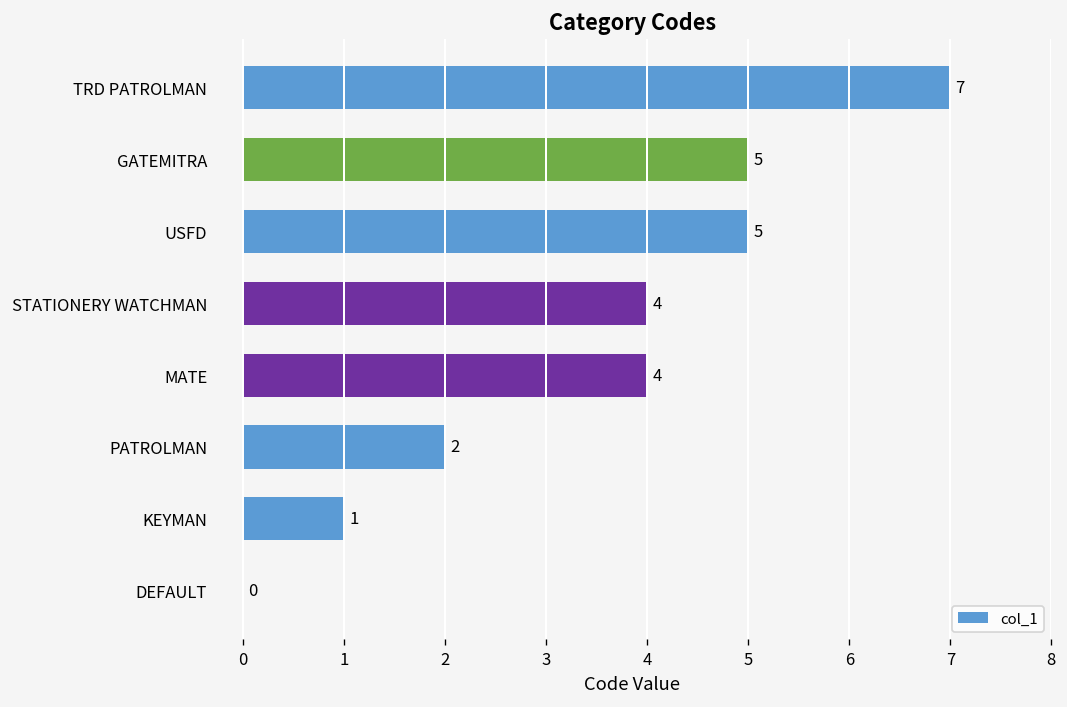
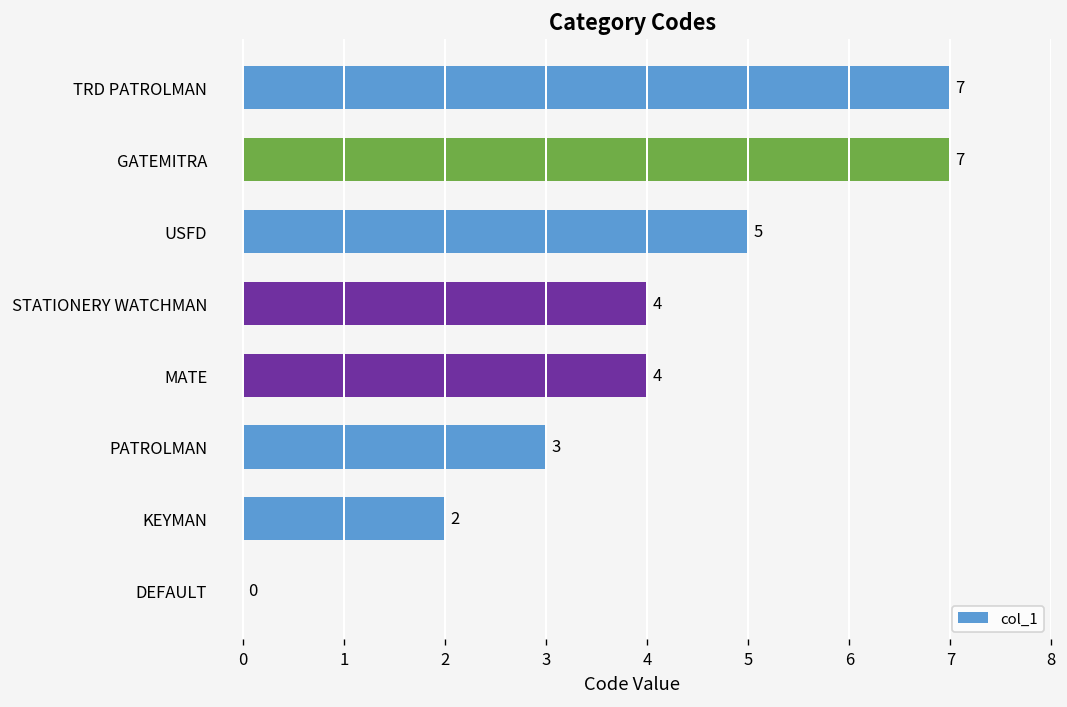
  {
    "TRD PATROLMAN": 7,
-   "GATEMITRA": 5,
+   "GATEMITRA": 7,
    "USFD": 5,
    "STATIONERY WATCHMAN": 4,
    "MATE": 4,
-   "PATROLMAN": 2,
-   "KEYMAN": 1,
+   "PATROLMAN": 3,
+   "KEYMAN": 2,
    "DEFAULT": 0
  }
